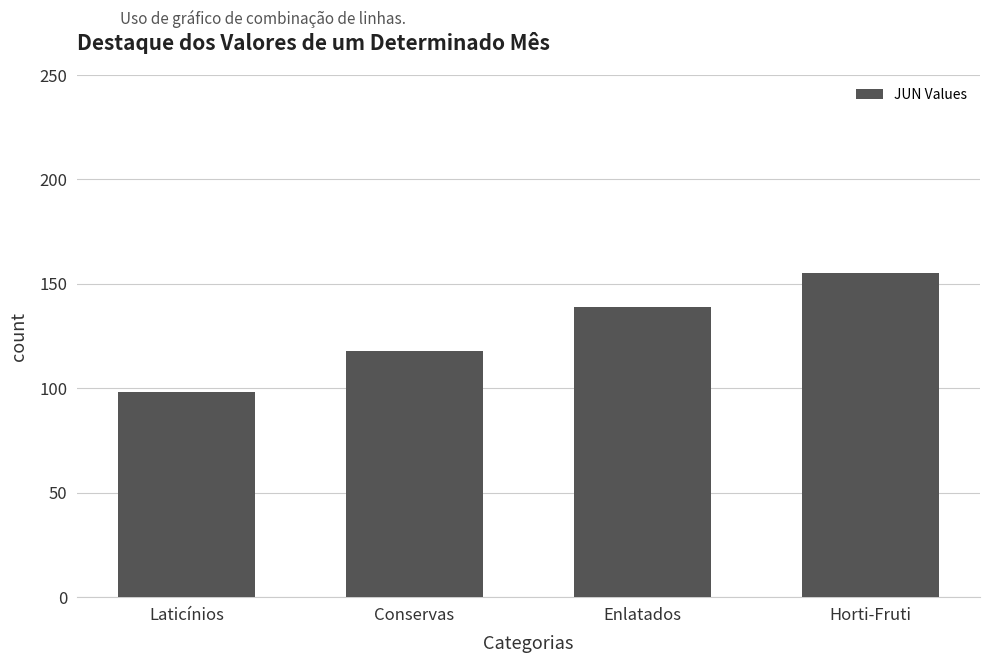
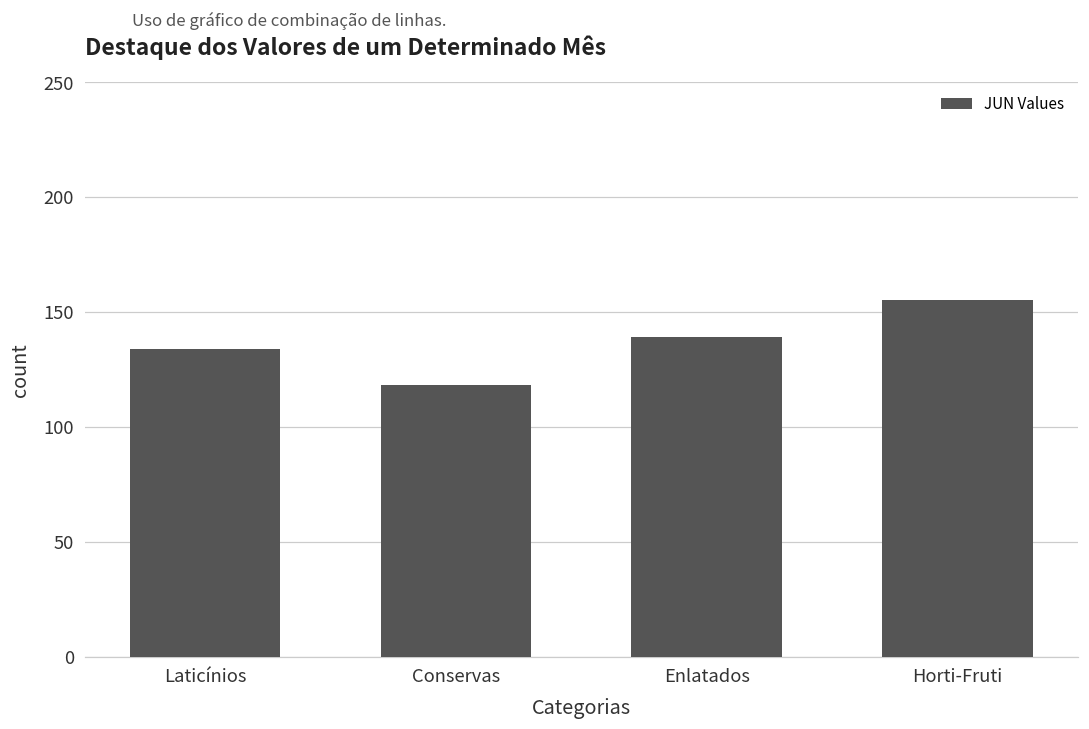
  {
-   "Laticínios": 98,
+   "Laticínios": 134,
    "Conservas": 118,
    "Enlatados": 139,
    "Horti-Fruti": 155
  }
